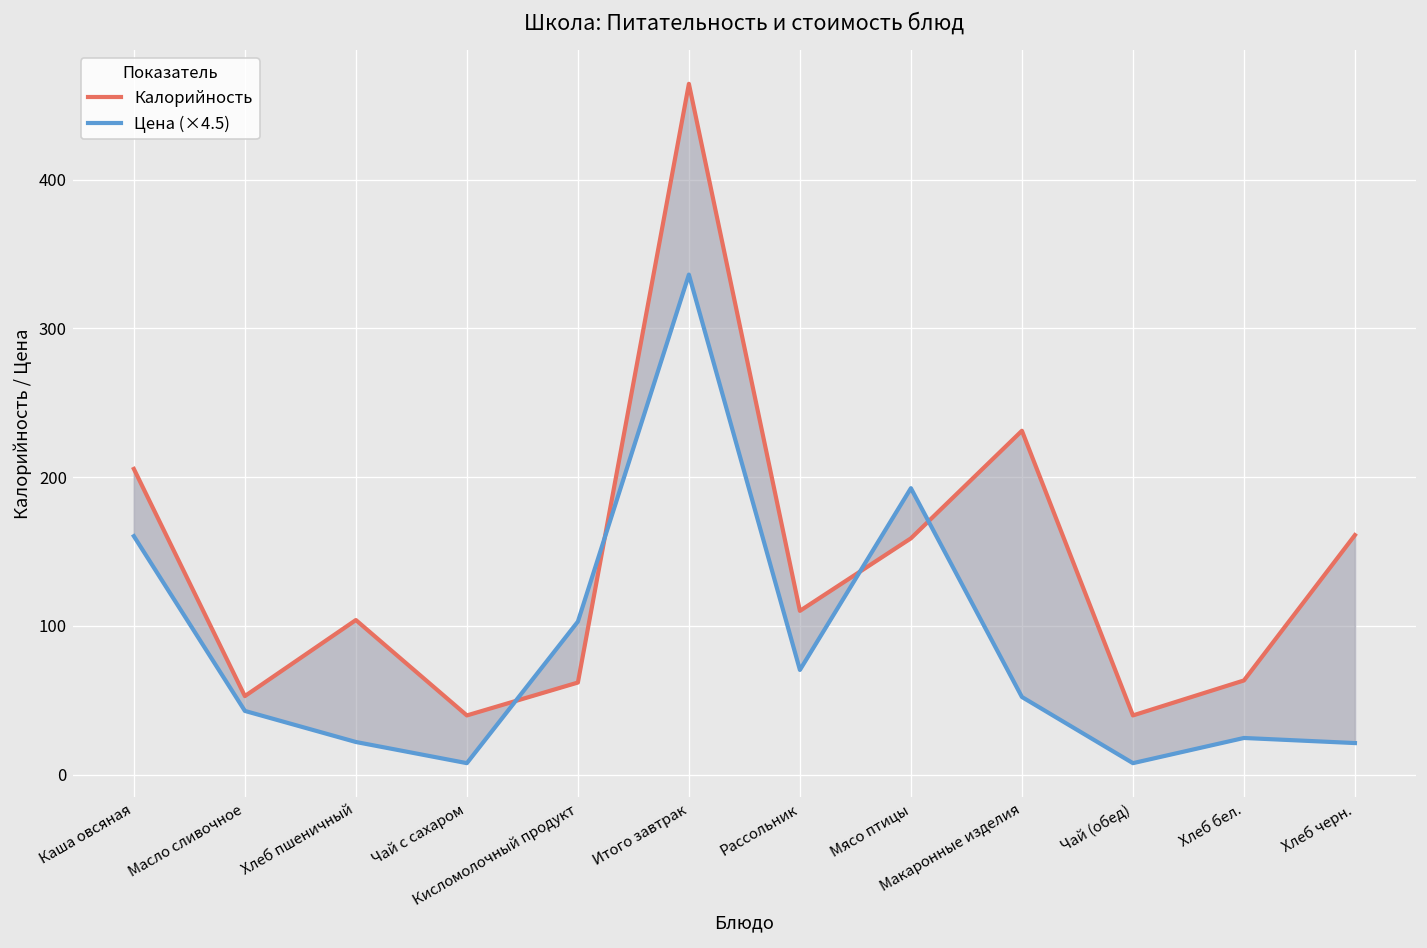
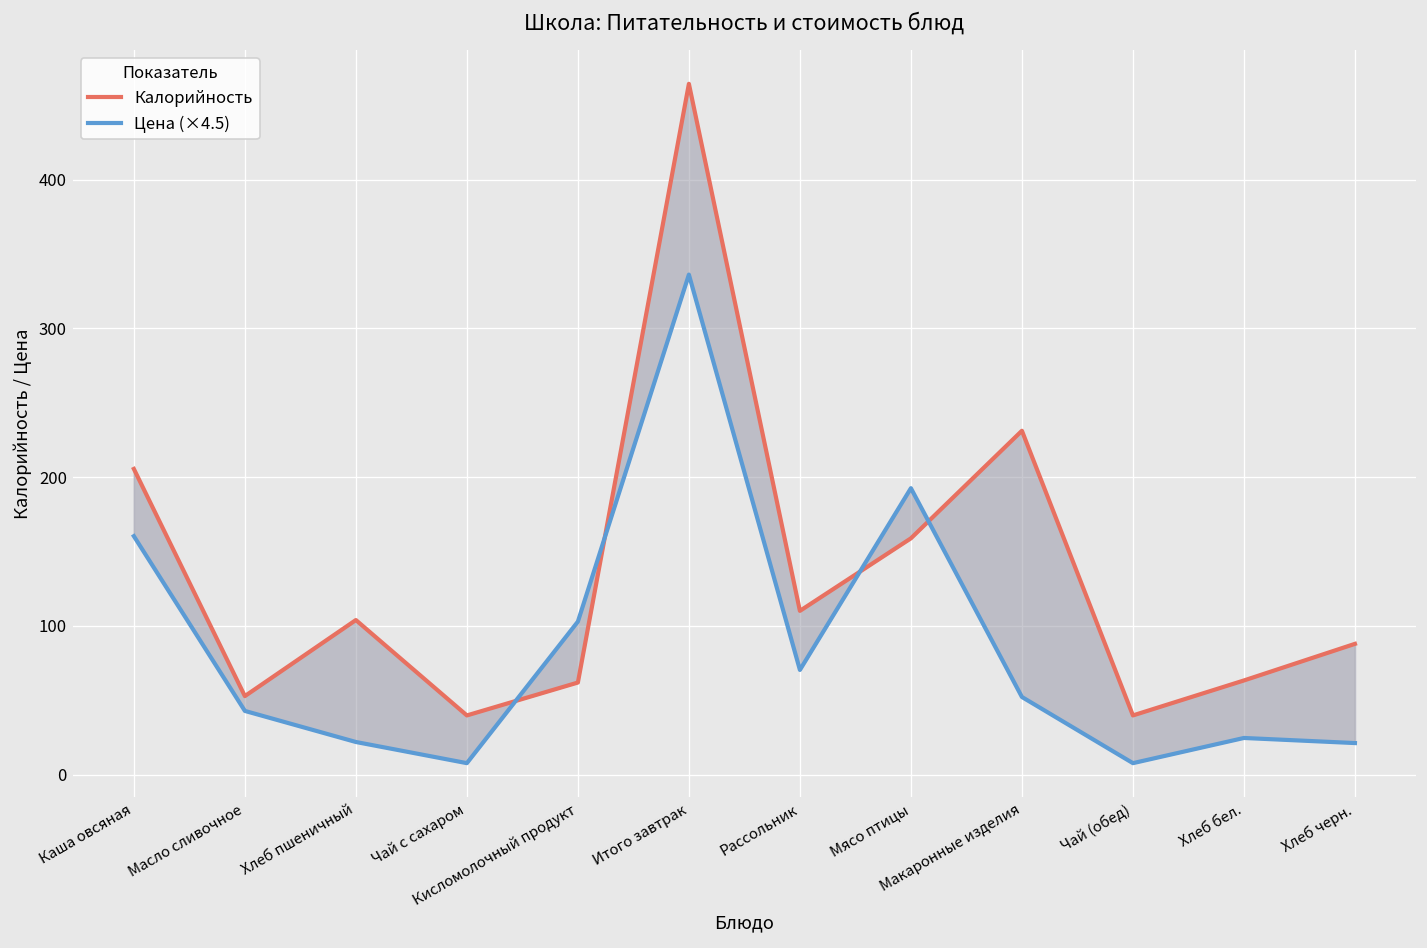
  {
    "Калорийность": {
      "Кисломолочный продукт": 62,
      "Мясо птицы": 159,
-     "Хлеб черн.": 161
+     "Хлеб черн.": 88
    },
    "Цена (×4.5)": {
      "Каша овсяная": 160,
      "Масло сливочное": 43,
      "Хлеб пшеничный": 22,
      "Чай с сахаром": 8,
      "Итого завтрак": 336,
      "Рассольник": 70,
      "Макаронные изделия": 52,
      "Чай (обед)": 8,
      "Хлеб бел.": 25,
      "Хлеб черн.": 21
    }
  }
